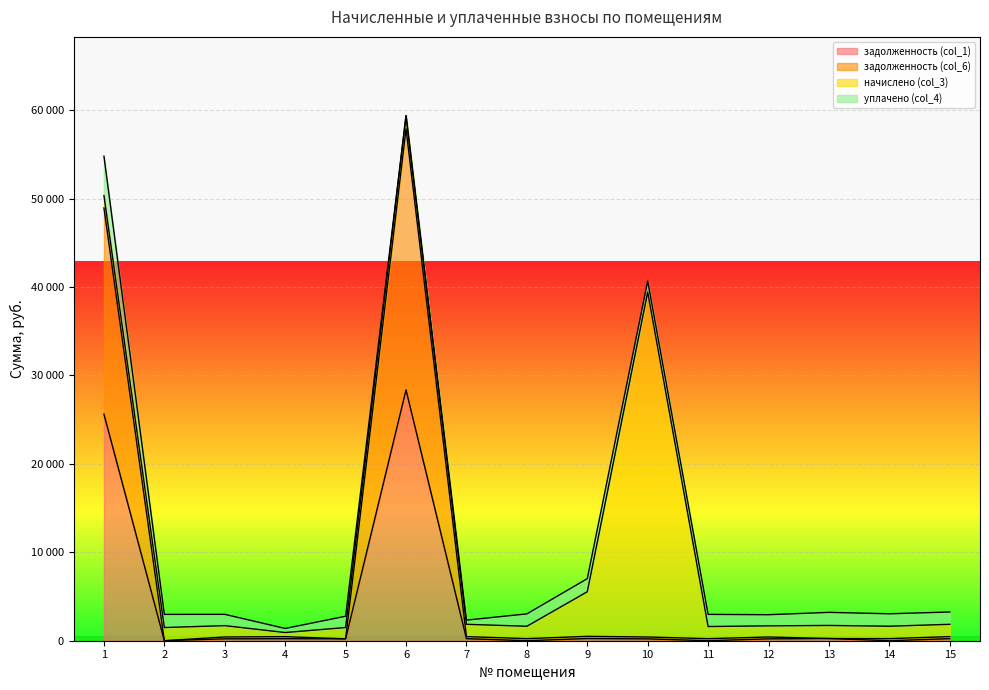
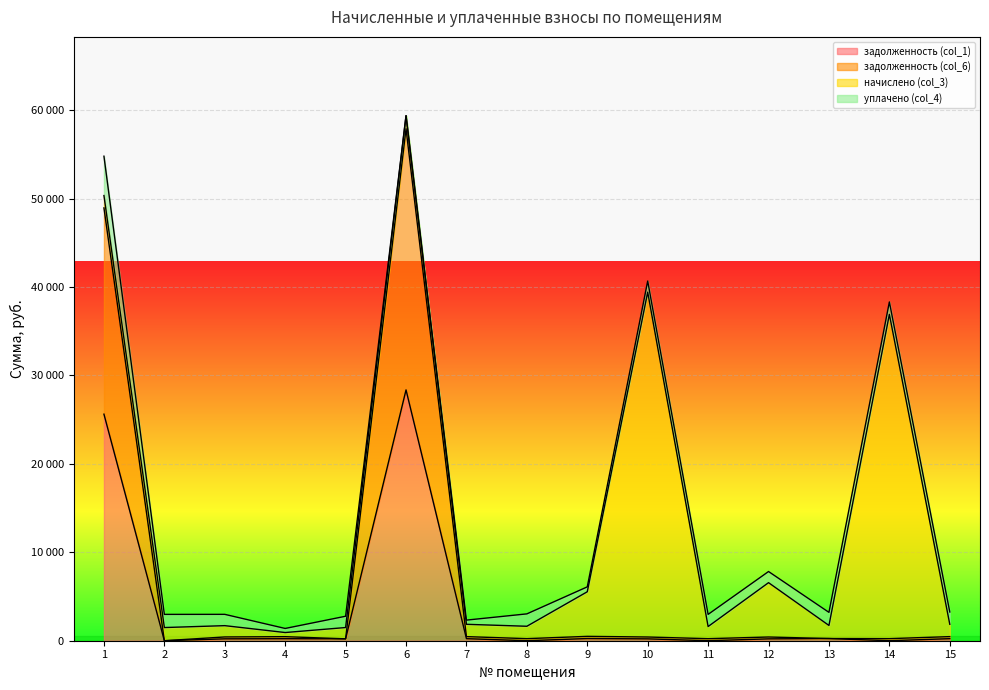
  {
    "задолженность (col_1)": {
      "1": 26000,
      "6": 28000
    },
    "задолженность (col_6)": {
      "1": 23000,
      "6": 30000
    },
    "начислено (col_3)": {
      "1": 1000,
      "2": 1000,
      "3": 1000,
      "4": 0,
      "5": 1000,
      "7": 1000,
      "8": 1000,
      "9": 5000,
      "10": 39000,
      "11": 1000,
-     "12": 1000,
+     "12": 6000,
      "13": 1000,
-     "14": 1000,
+     "14": 37000,
      "15": 1000
    },
    "уплачено (col_4)": {
      "1": 4000,
      "2": 1000,
      "3": 1000,
      "4": 0,
      "5": 1000,
      "7": 0,
      "8": 1000,
-     "9": 1500,
+     "9": 600,
      "10": 1000,
      "11": 1000,
      "12": 1000,
      "13": 1000,
      "14": 1000,
      "15": 1000
    }
  }
